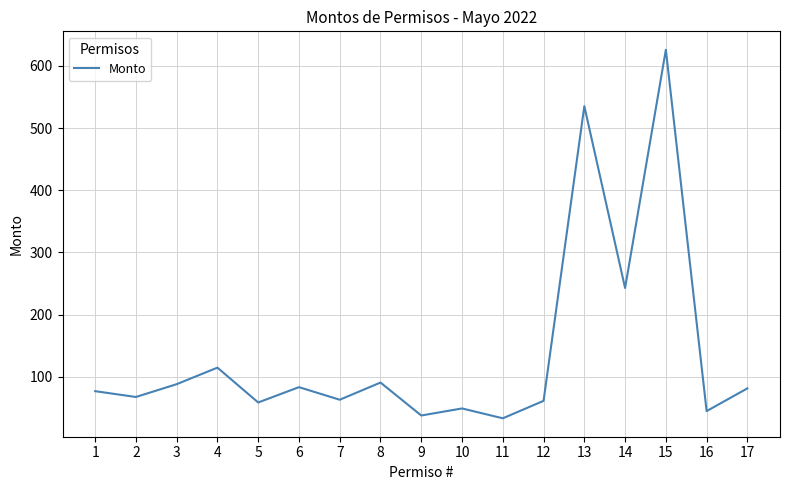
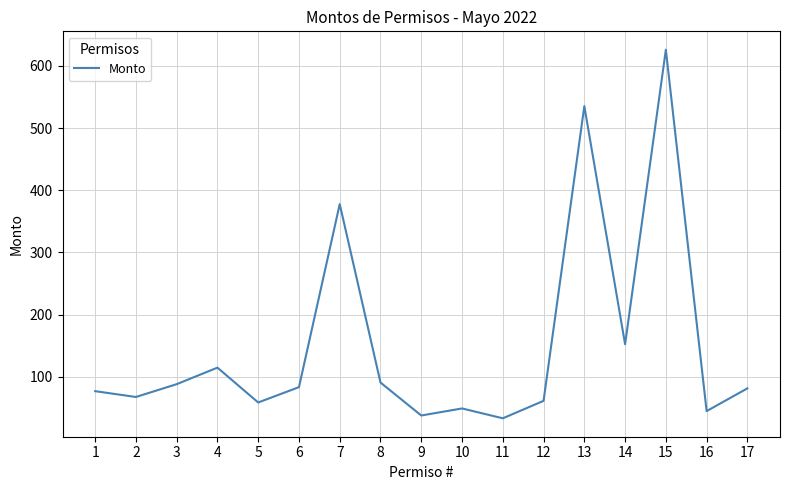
  {
    "1": 80,
    "2": 70,
    "3": 90,
    "4": 110,
    "5": 60,
    "6": 80,
-   "7": 60,
+   "7": 380,
    "8": 90,
    "9": 40,
    "10": 50,
    "11": 30,
    "12": 60,
    "13": 540,
-   "14": 240,
+   "14": 150,
    "15": 630,
    "16": 50,
    "17": 80
  }
